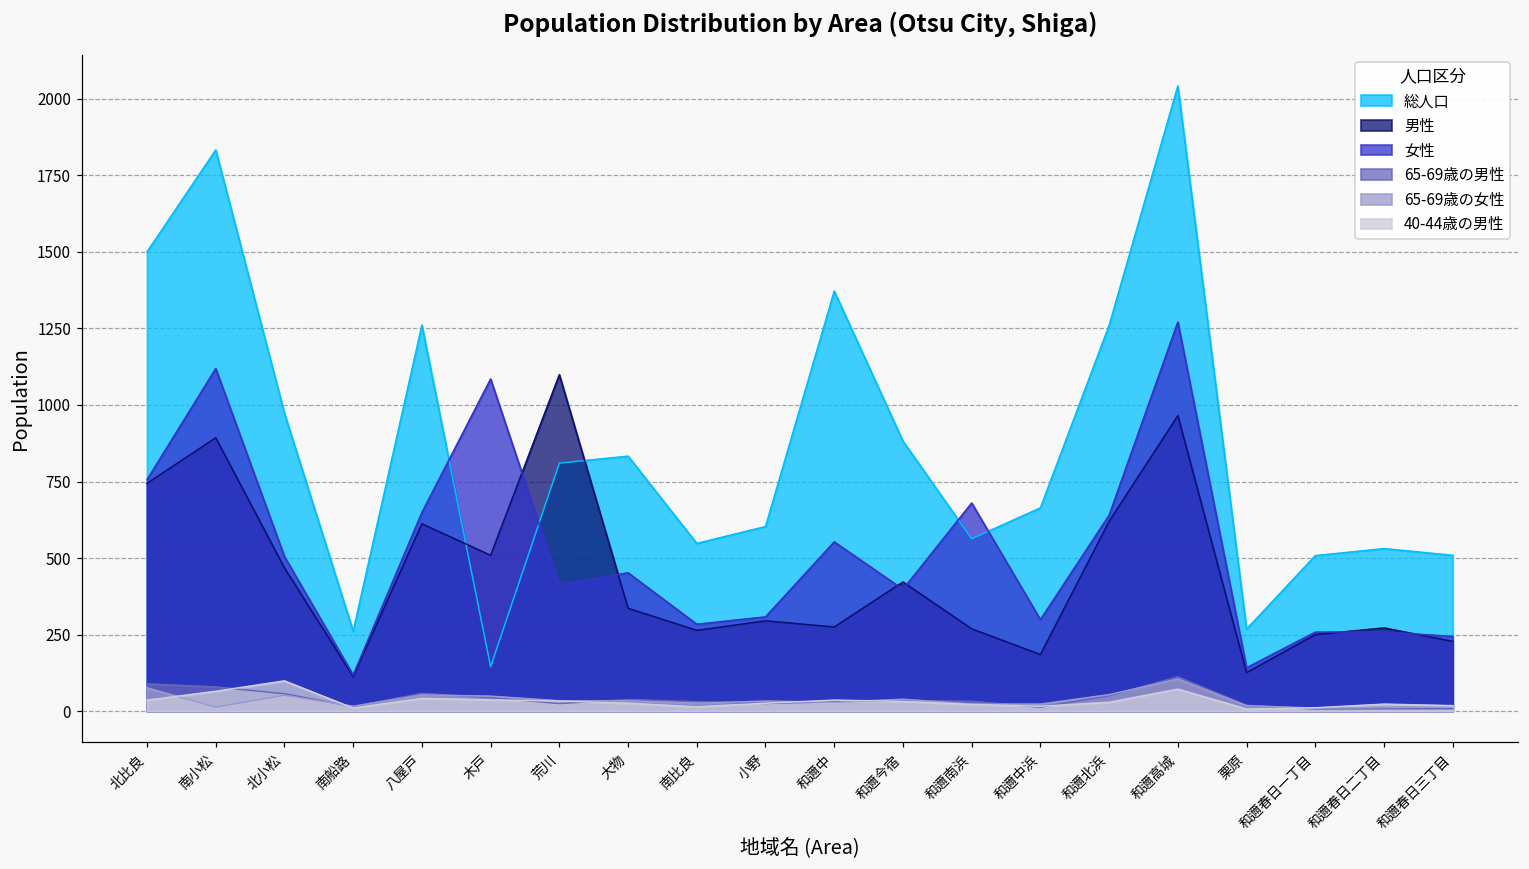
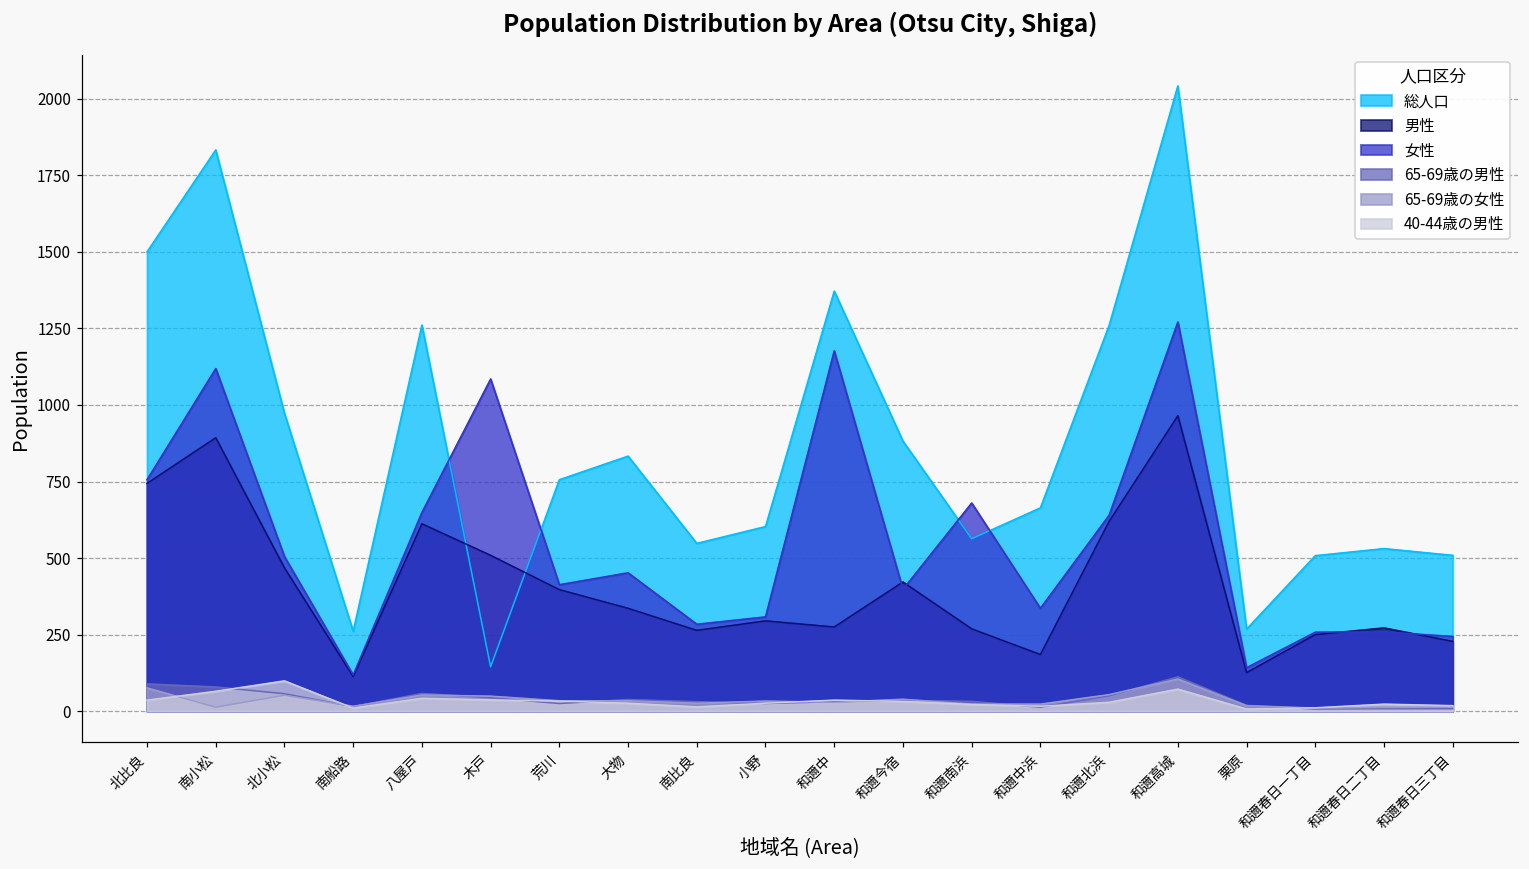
  {
    "総人口": {
      "北比良": 1500,
      "南小松": 1830,
      "北小松": 970,
      "南船路": 260,
      "八屋戸": 1260,
      "木戸": 150,
-     "荒川": 810,
+     "荒川": 760,
      "大物": 830,
      "南比良": 550,
      "小野": 600,
      "和邇中": 1370,
      "和邇今宿": 880,
      "和邇南浜": 560,
      "和邇中浜": 660,
      "和邇北浜": 1260,
      "和邇高城": 2040,
      "栗原": 270,
      "和邇春日一丁目": 510,
      "和邇春日二丁目": 530,
      "和邇春日三丁目": 510
    },
    "男性": {
      "北比良": 740,
      "南小松": 890,
      "北小松": 470,
      "八屋戸": 610,
      "木戸": 510,
-     "荒川": 1100,
+     "荒川": 400,
      "大物": 340,
      "南比良": 260,
      "小野": 300,
      "和邇中": 280,
      "和邇今宿": 420,
      "和邇南浜": 270,
      "和邇中浜": 190,
      "和邇北浜": 620,
      "和邇高城": 970,
      "栗原": 130,
      "和邇春日二丁目": 270,
      "和邇春日三丁目": 230
    },
    "女性": {
      "北比良": 760,
      "南小松": 1120,
      "北小松": 510,
      "八屋戸": 650,
      "木戸": 1090,
      "荒川": 410,
      "大物": 450,
      "南比良": 280,
      "小野": 310,
-     "和邇中": 550,
+     "和邇中": 1180,
      "和邇今宿": 400,
      "和邇南浜": 680,
-     "和邇中浜": 300,
+     "和邇中浜": 340,
      "和邇北浜": 640,
      "和邇高城": 1270,
      "栗原": 140,
      "和邇春日二丁目": 260,
      "和邇春日三丁目": 240
    },
    "65-69歳の男性": {
      "北比良": 90,
      "南小松": 80
    },
    "65-69歳の女性": {
      "北比良": 80,
      "南小松": 10
    },
    "40-44歳の男性": {
      "北比良": 40,
      "南小松": 70,
      "北小松": 100,
      "八屋戸": 40,
      "南比良": 10,
      "和邇北浜": 30,
      "和邇高城": 70,
      "栗原": 10,
      "和邇春日二丁目": 20
    }
  }
